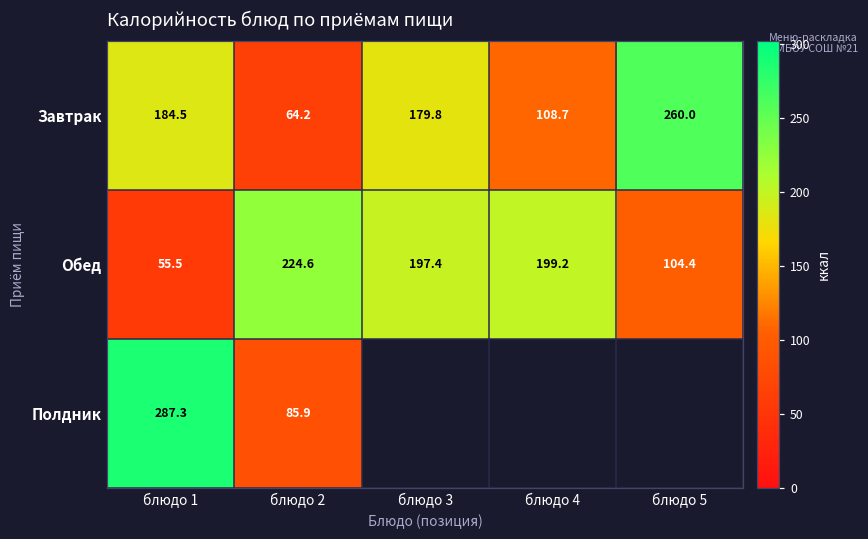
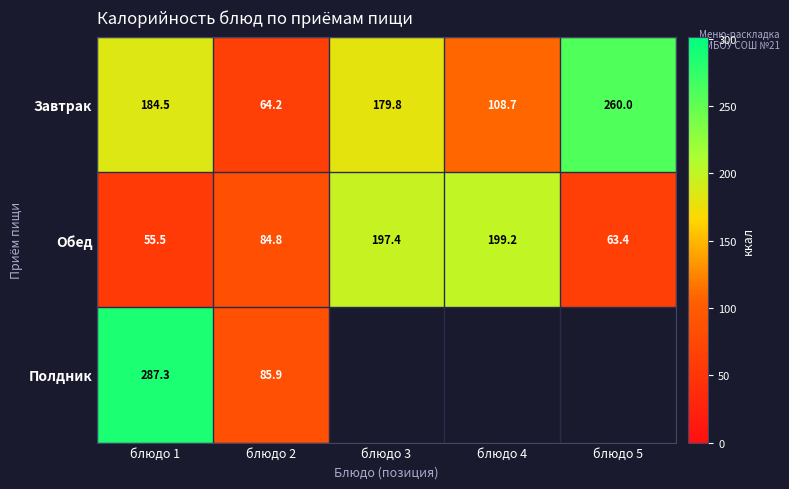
  {
    "Завтрак": {
      "блюдо 1": 184.5,
      "блюдо 2": 64.2,
      "блюдо 3": 179.8,
      "блюдо 4": 108.7,
      "блюдо 5": 260.0
    },
    "Обед": {
      "блюдо 1": 55.5,
-     "блюдо 2": 224.6,
+     "блюдо 2": 84.8,
      "блюдо 3": 197.4,
      "блюдо 4": 199.2,
-     "блюдо 5": 104.4
+     "блюдо 5": 63.4
    },
    "Полдник": {
      "блюдо 1": 287.3,
      "блюдо 2": 85.9
    }
  }
